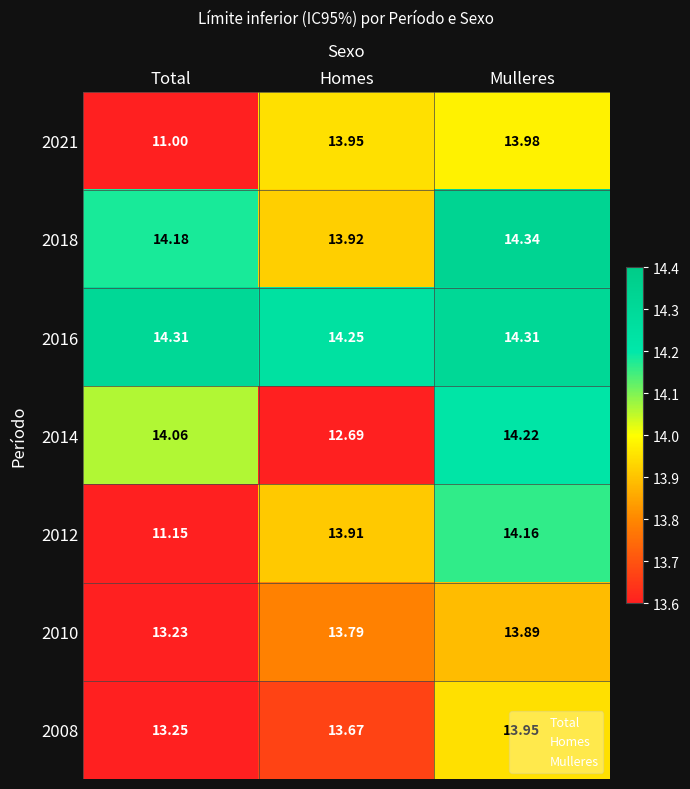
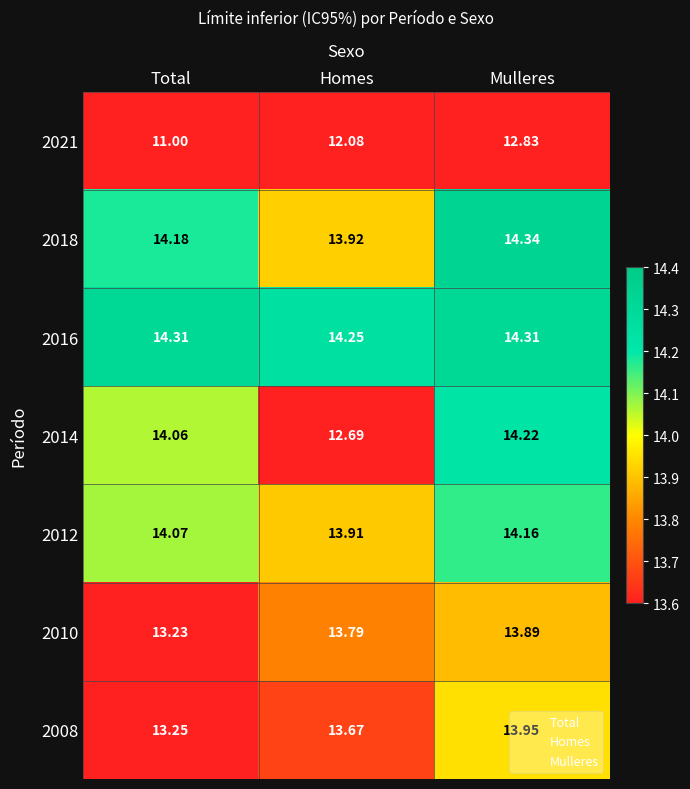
  {
    "2021": {
      "Total": 11.00,
-     "Homes": 13.95,
-     "Mulleres": 13.98
+     "Homes": 12.08,
+     "Mulleres": 12.83
    },
    "2018": {
      "Total": 14.18,
      "Homes": 13.92,
      "Mulleres": 14.34
    },
    "2016": {
      "Total": 14.31,
      "Homes": 14.25,
      "Mulleres": 14.31
    },
    "2014": {
      "Total": 14.06,
      "Homes": 12.69,
      "Mulleres": 14.22
    },
    "2012": {
-     "Total": 11.15,
+     "Total": 14.07,
      "Homes": 13.91,
      "Mulleres": 14.16
    },
    "2010": {
      "Total": 13.23,
      "Homes": 13.79,
      "Mulleres": 13.89
    },
    "2008": {
      "Total": 13.25,
      "Homes": 13.67
    }
  }
